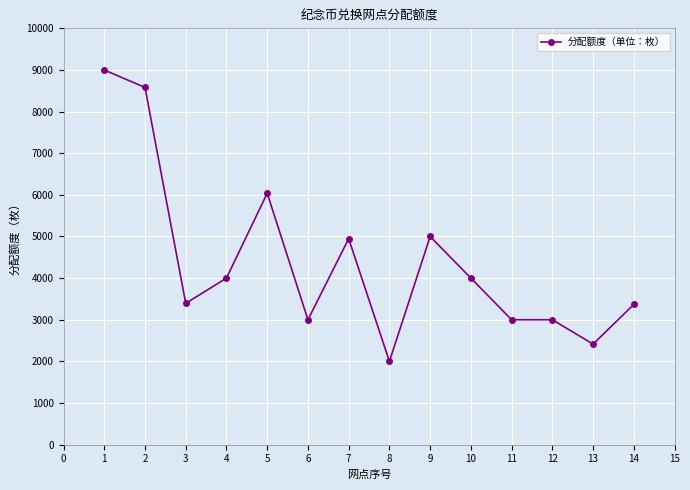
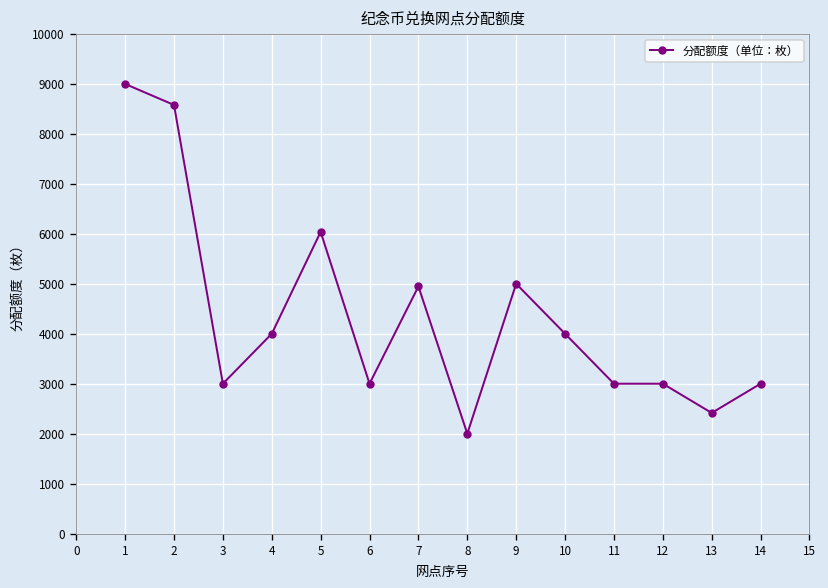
  {
    "1": 9000,
    "2": 8600,
-   "3": 3400,
+   "3": 3000,
    "4": 4000,
    "5": 6000,
    "6": 3000,
    "7": 4900,
    "8": 2000,
    "9": 5000,
    "10": 4000,
    "11": 3000,
    "12": 3000,
    "13": 2400,
-   "14": 3400
+   "14": 3000
  }
